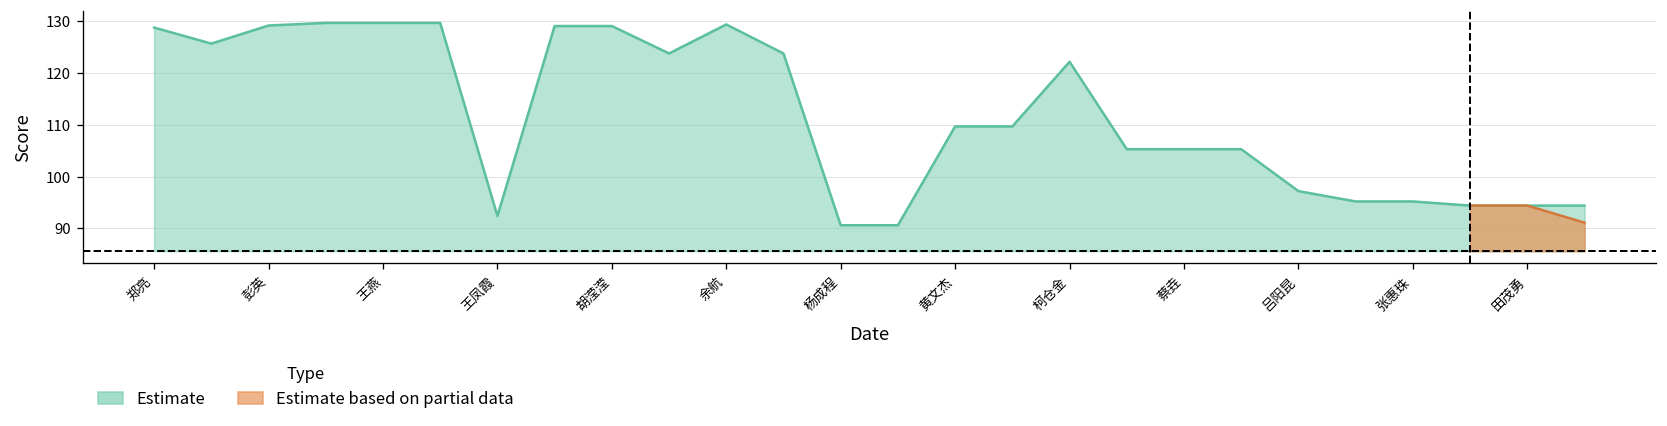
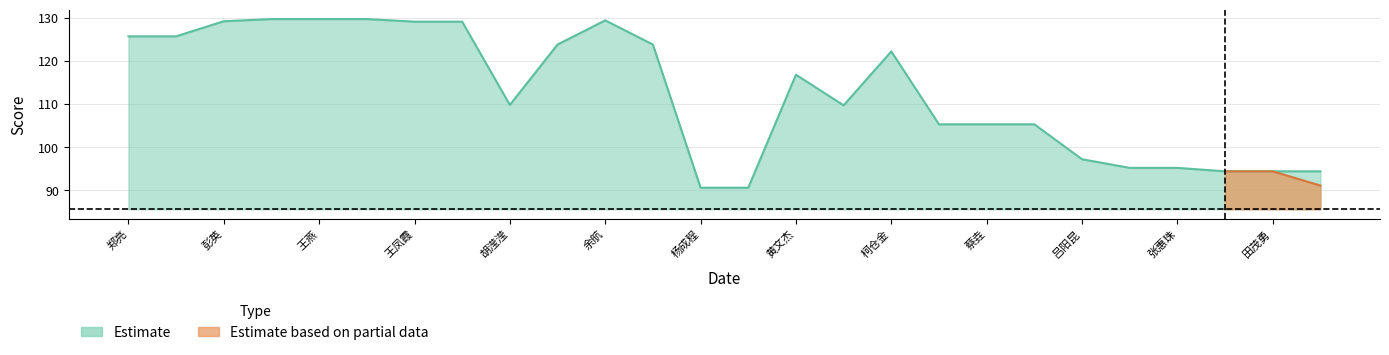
  {
    "Estimate": {
-     "郑亮": 129,
+     "郑亮": 126,
      "彭英": 129,
      "王燕": 130,
-     "王凤霞": 92,
-     "胡滢滢": 129,
+     "王凤霞": 129,
+     "胡滢滢": 110,
      "余航": 129,
      "杨成程": 91,
-     "黄文杰": 110,
+     "黄文杰": 117,
      "柯仓金": 122,
      "蔡垚": 105,
      "吕阳昆": 97,
      "张惠珠": 95
    }
  }
